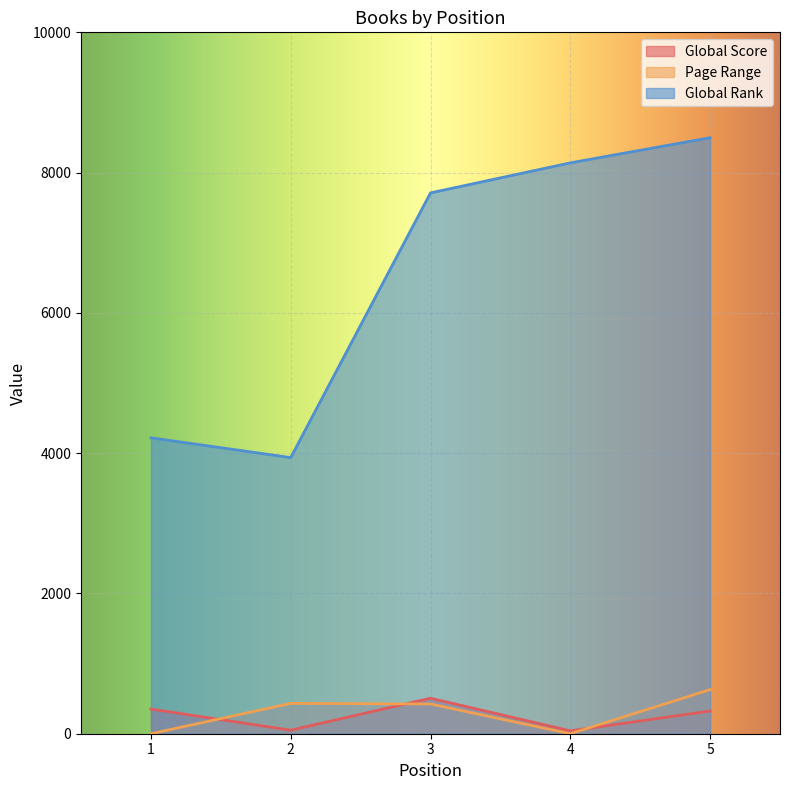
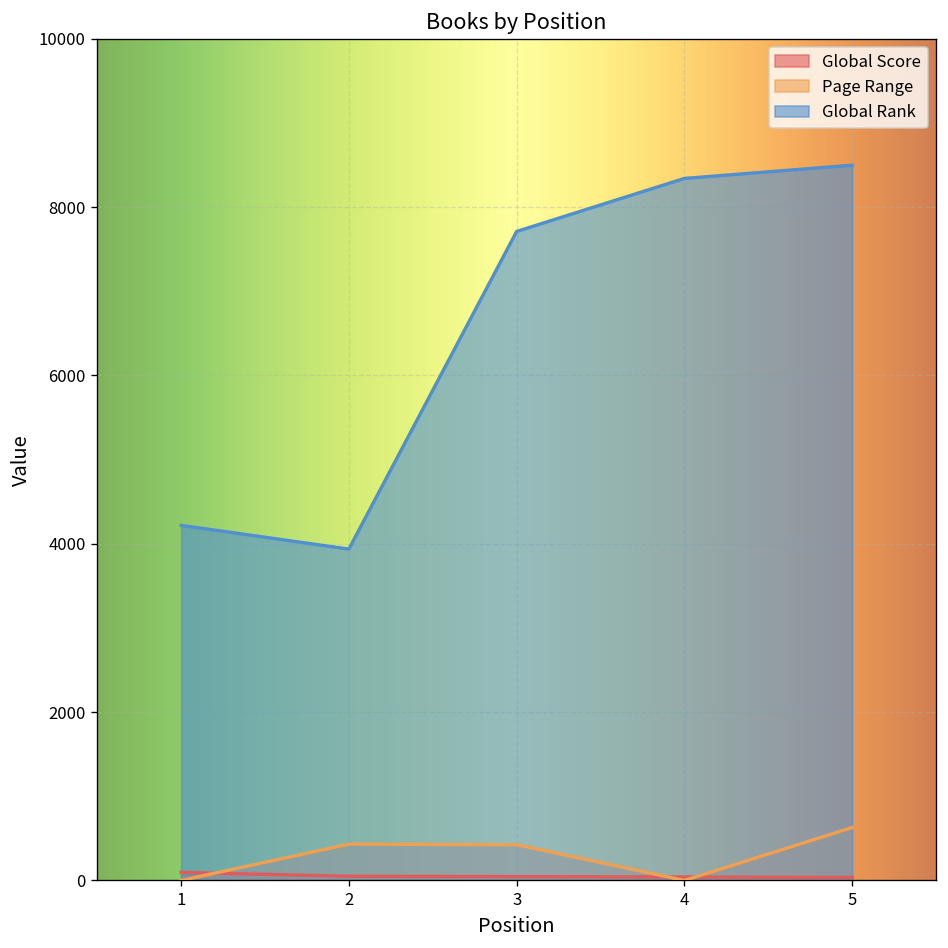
  {
    "Global Score": {
-     "1": 400,
+     "1": 100,
      "2": 100,
-     "3": 500,
+     "3": 0,
      "4": 0,
-     "5": 300
+     "5": 0
    },
    "Page Range": {
      "1": 0,
      "2": 400,
      "3": 400,
      "4": 0,
      "5": 600
    },
    "Global Rank": {
      "1": 4200,
      "2": 3900,
      "3": 7700,
-     "4": 8100,
+     "4": 8300,
      "5": 8500
    }
  }
